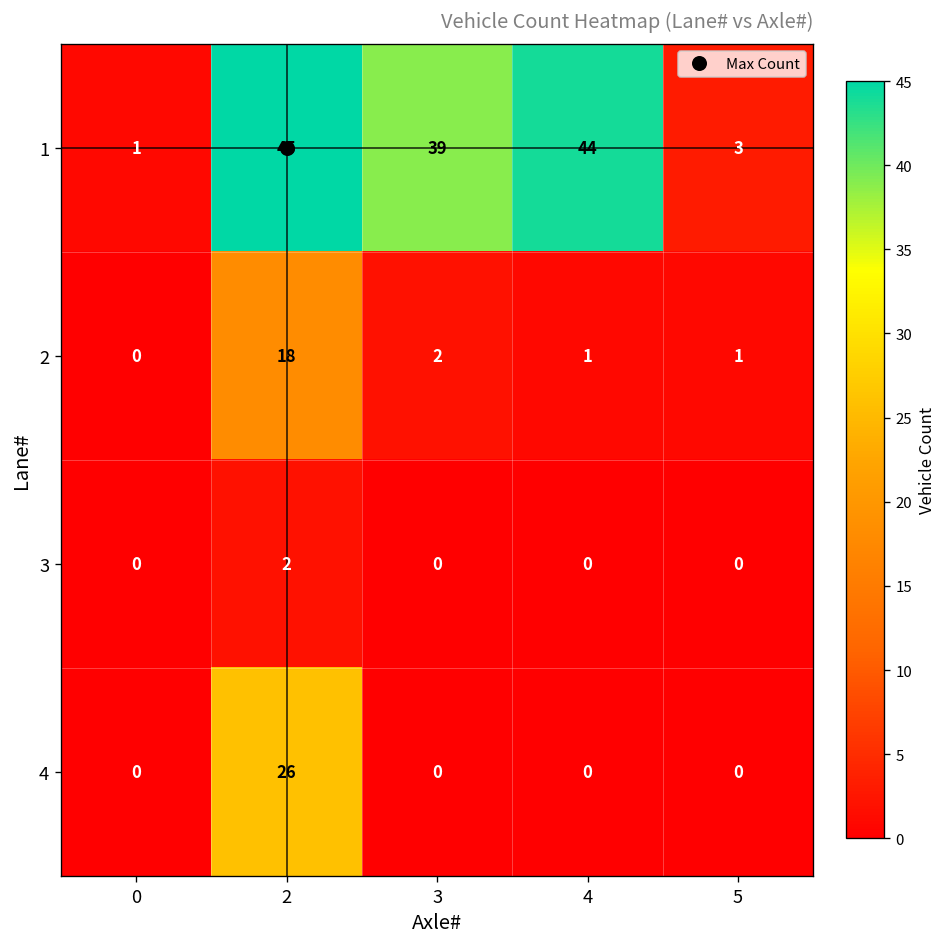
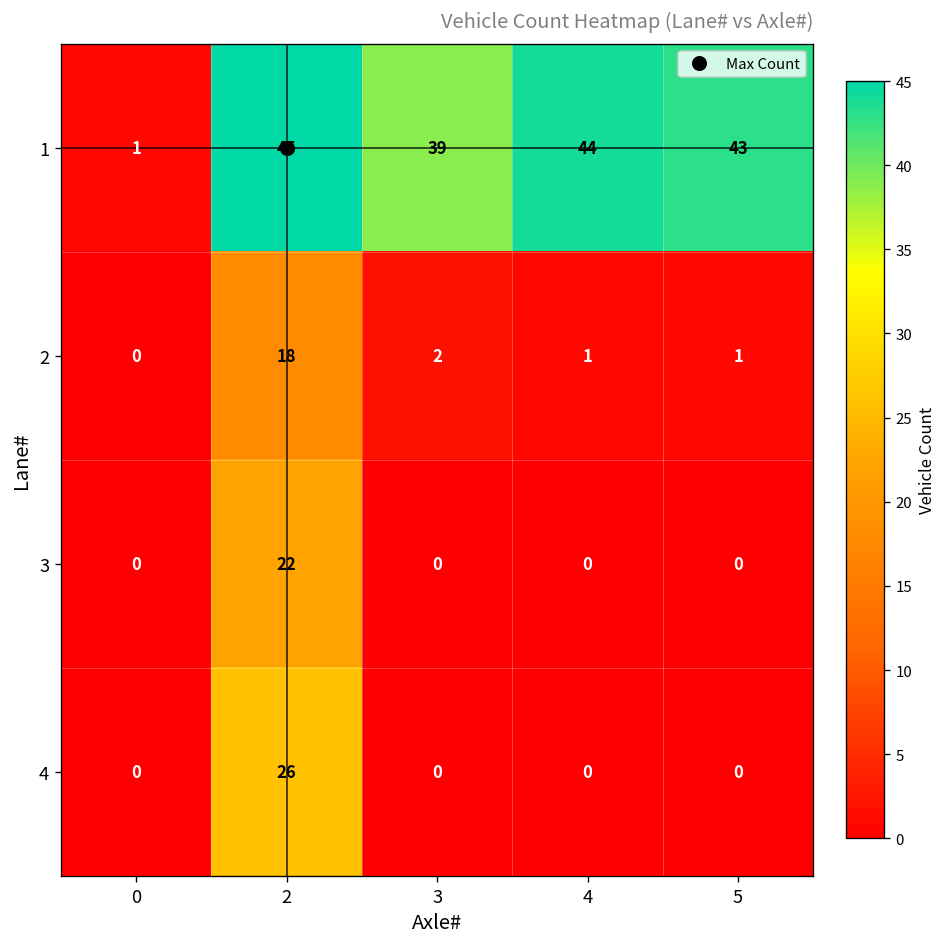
  {
    "1": {
      "0": 1,
      "3": 39,
      "4": 44,
-     "5": 3
+     "5": 43
    },
    "2": {
      "0": 0,
      "2": 18,
      "3": 2,
      "4": 1,
      "5": 1
    },
    "3": {
      "0": 0,
-     "2": 2,
+     "2": 22,
      "3": 0,
      "4": 0,
      "5": 0
    },
    "4": {
      "0": 0,
      "2": 26,
      "3": 0,
      "4": 0,
      "5": 0
    }
  }
